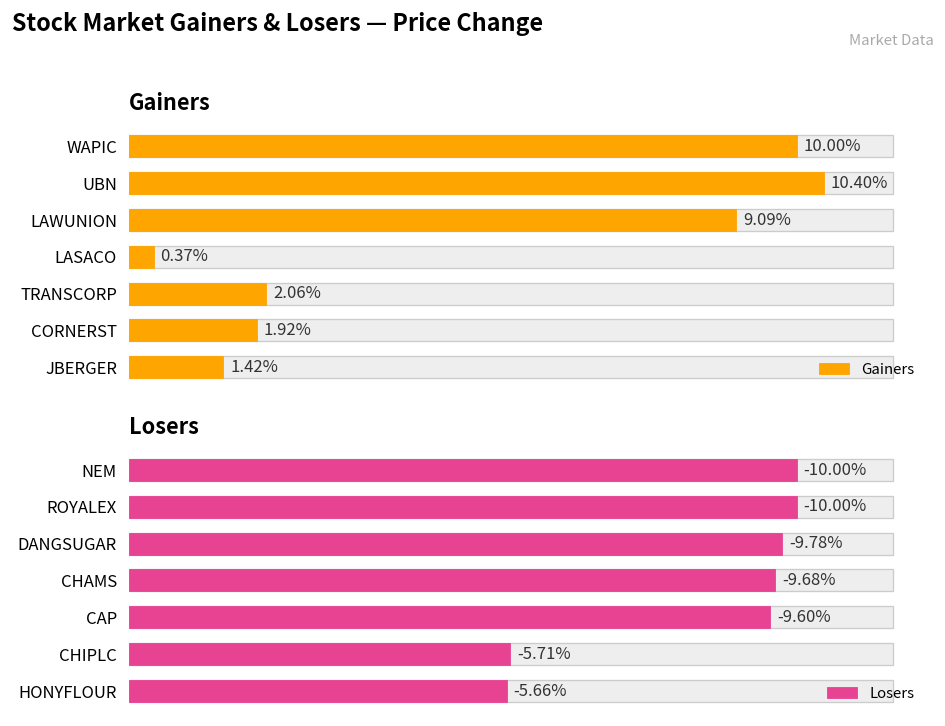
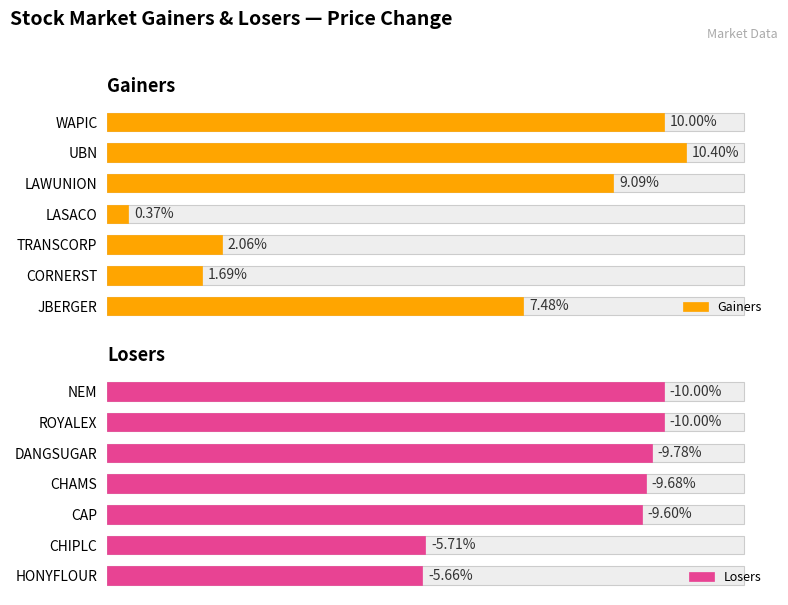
  {
    "Gainers": {
      "Gainers": {
-       "CORNERST": "1.92%",
-       "JBERGER": "1.42%"
+       "CORNERST": "1.69%",
+       "JBERGER": "7.48%"
      }
    }
  }
